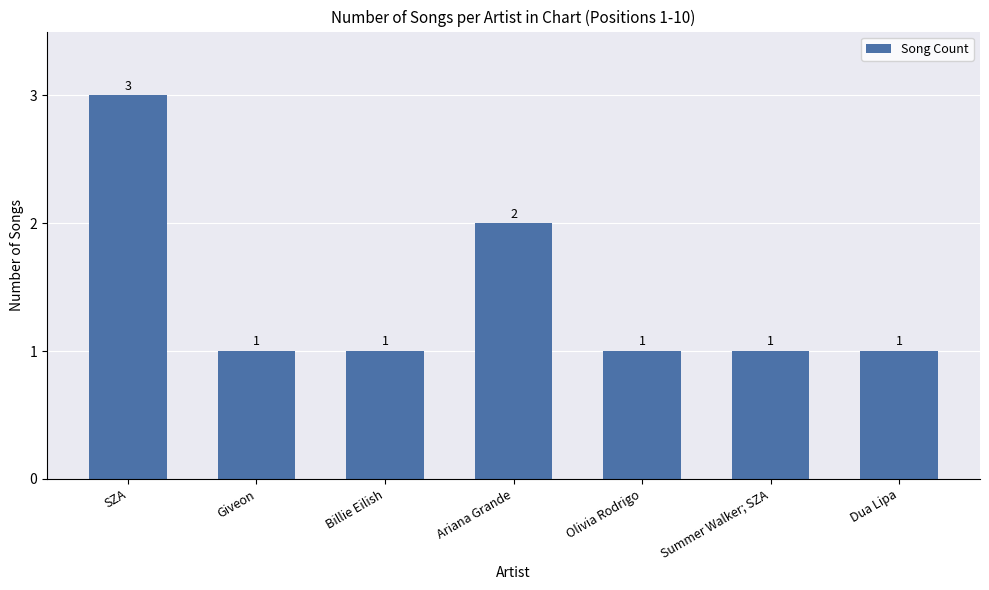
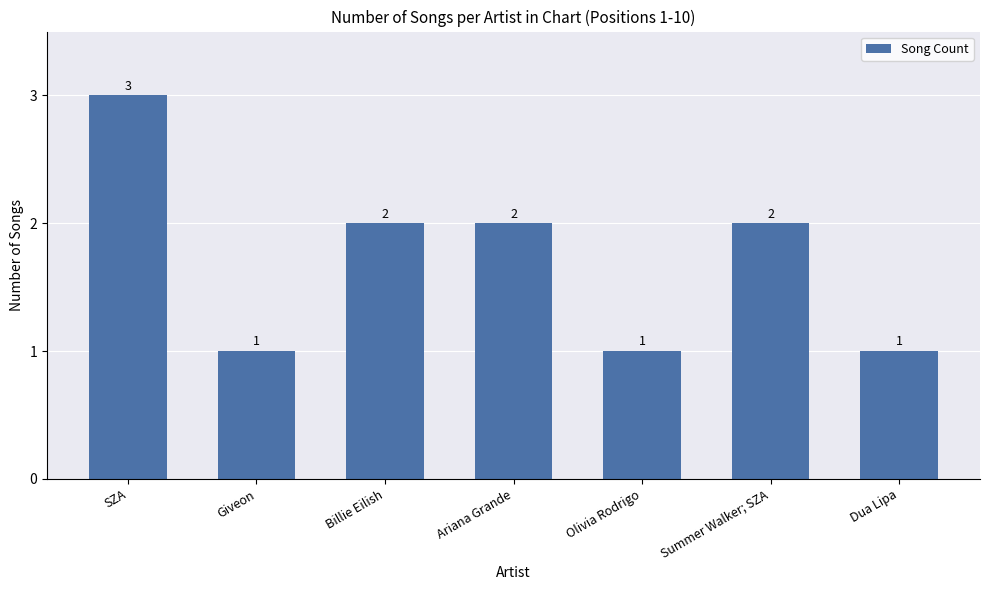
  {
    "SZA": 3,
    "Giveon": 1,
-   "Billie Eilish": 1,
+   "Billie Eilish": 2,
    "Ariana Grande": 2,
    "Olivia Rodrigo": 1,
-   "Summer Walker; SZA": 1,
+   "Summer Walker; SZA": 2,
    "Dua Lipa": 1
  }
